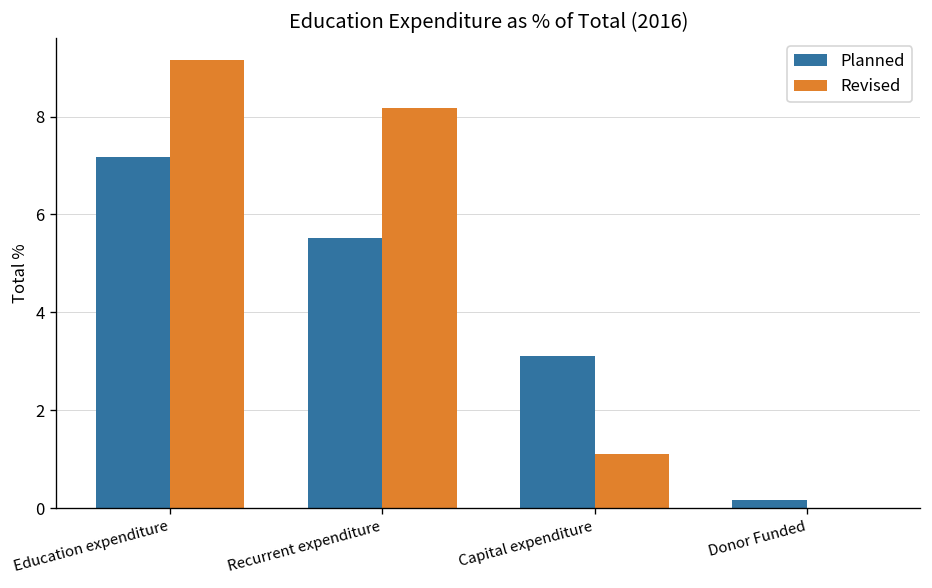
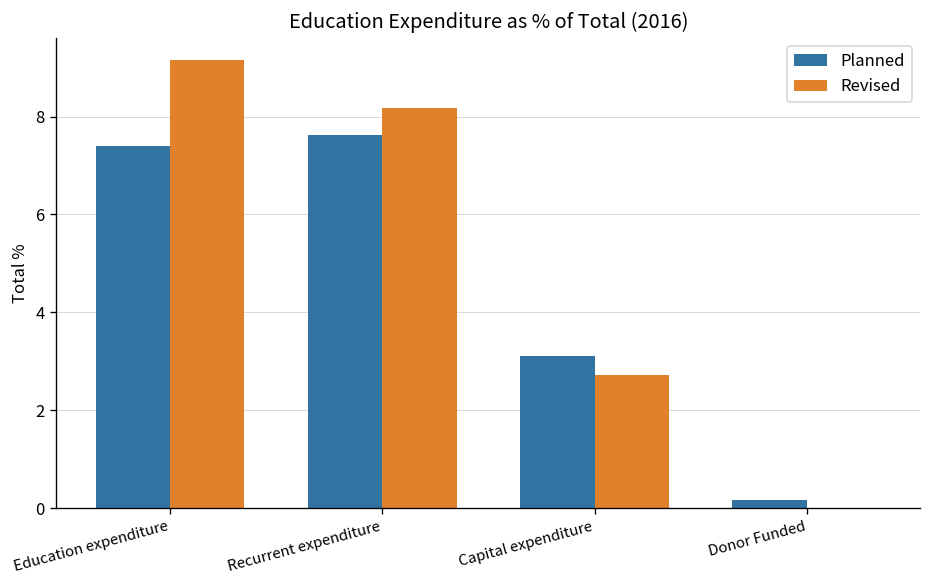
  {
    "Planned": {
-     "Education expenditure": 7.2,
-     "Recurrent expenditure": 5.5,
+     "Education expenditure": 7.4,
+     "Recurrent expenditure": 7.6,
      "Capital expenditure": 3.1,
      "Donor Funded": 0.2
    },
    "Revised": {
      "Education expenditure": 9.2,
      "Recurrent expenditure": 8.2,
-     "Capital expenditure": 1.1,
+     "Capital expenditure": 2.7,
      "Donor Funded": 0.0
    }
  }
